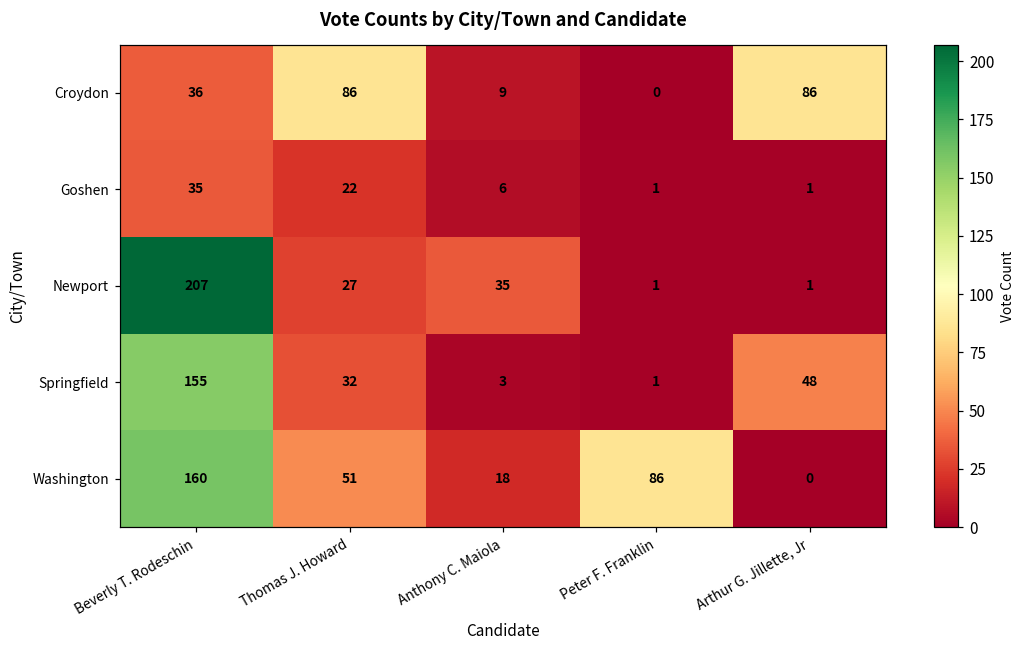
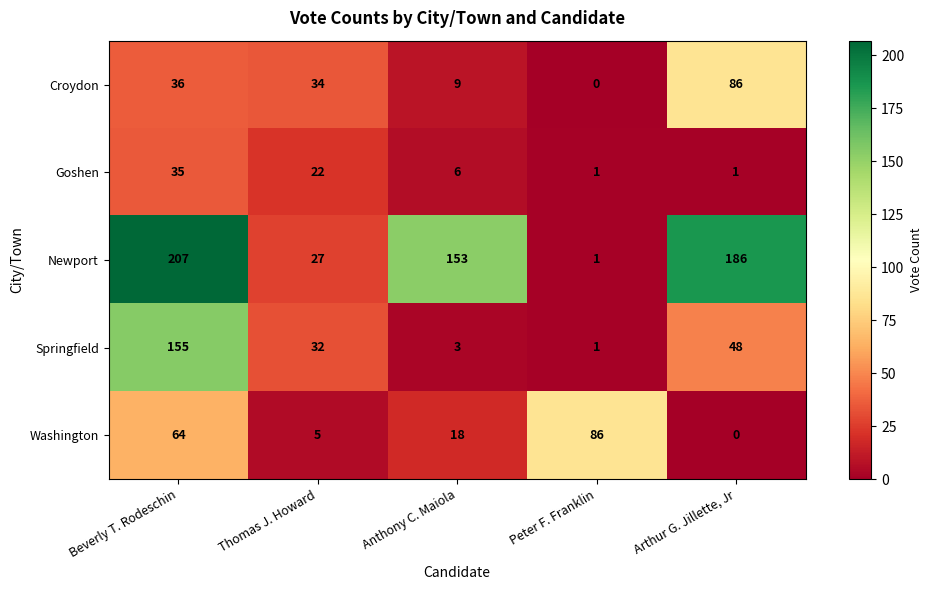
  {
    "Croydon": {
      "Beverly T. Rodeschin": 36,
-     "Thomas J. Howard": 86,
+     "Thomas J. Howard": 34,
      "Anthony C. Maiola": 9,
      "Peter F. Franklin": 0,
      "Arthur G. Jillette, Jr": 86
    },
    "Goshen": {
      "Beverly T. Rodeschin": 35,
      "Thomas J. Howard": 22,
      "Anthony C. Maiola": 6,
      "Peter F. Franklin": 1,
      "Arthur G. Jillette, Jr": 1
    },
    "Newport": {
      "Beverly T. Rodeschin": 207,
      "Thomas J. Howard": 27,
-     "Anthony C. Maiola": 35,
+     "Anthony C. Maiola": 153,
      "Peter F. Franklin": 1,
-     "Arthur G. Jillette, Jr": 1
+     "Arthur G. Jillette, Jr": 186
    },
    "Springfield": {
      "Beverly T. Rodeschin": 155,
      "Thomas J. Howard": 32,
      "Anthony C. Maiola": 3,
      "Peter F. Franklin": 1,
      "Arthur G. Jillette, Jr": 48
    },
    "Washington": {
-     "Beverly T. Rodeschin": 160,
-     "Thomas J. Howard": 51,
+     "Beverly T. Rodeschin": 64,
+     "Thomas J. Howard": 5,
      "Anthony C. Maiola": 18,
      "Peter F. Franklin": 86,
      "Arthur G. Jillette, Jr": 0
    }
  }
